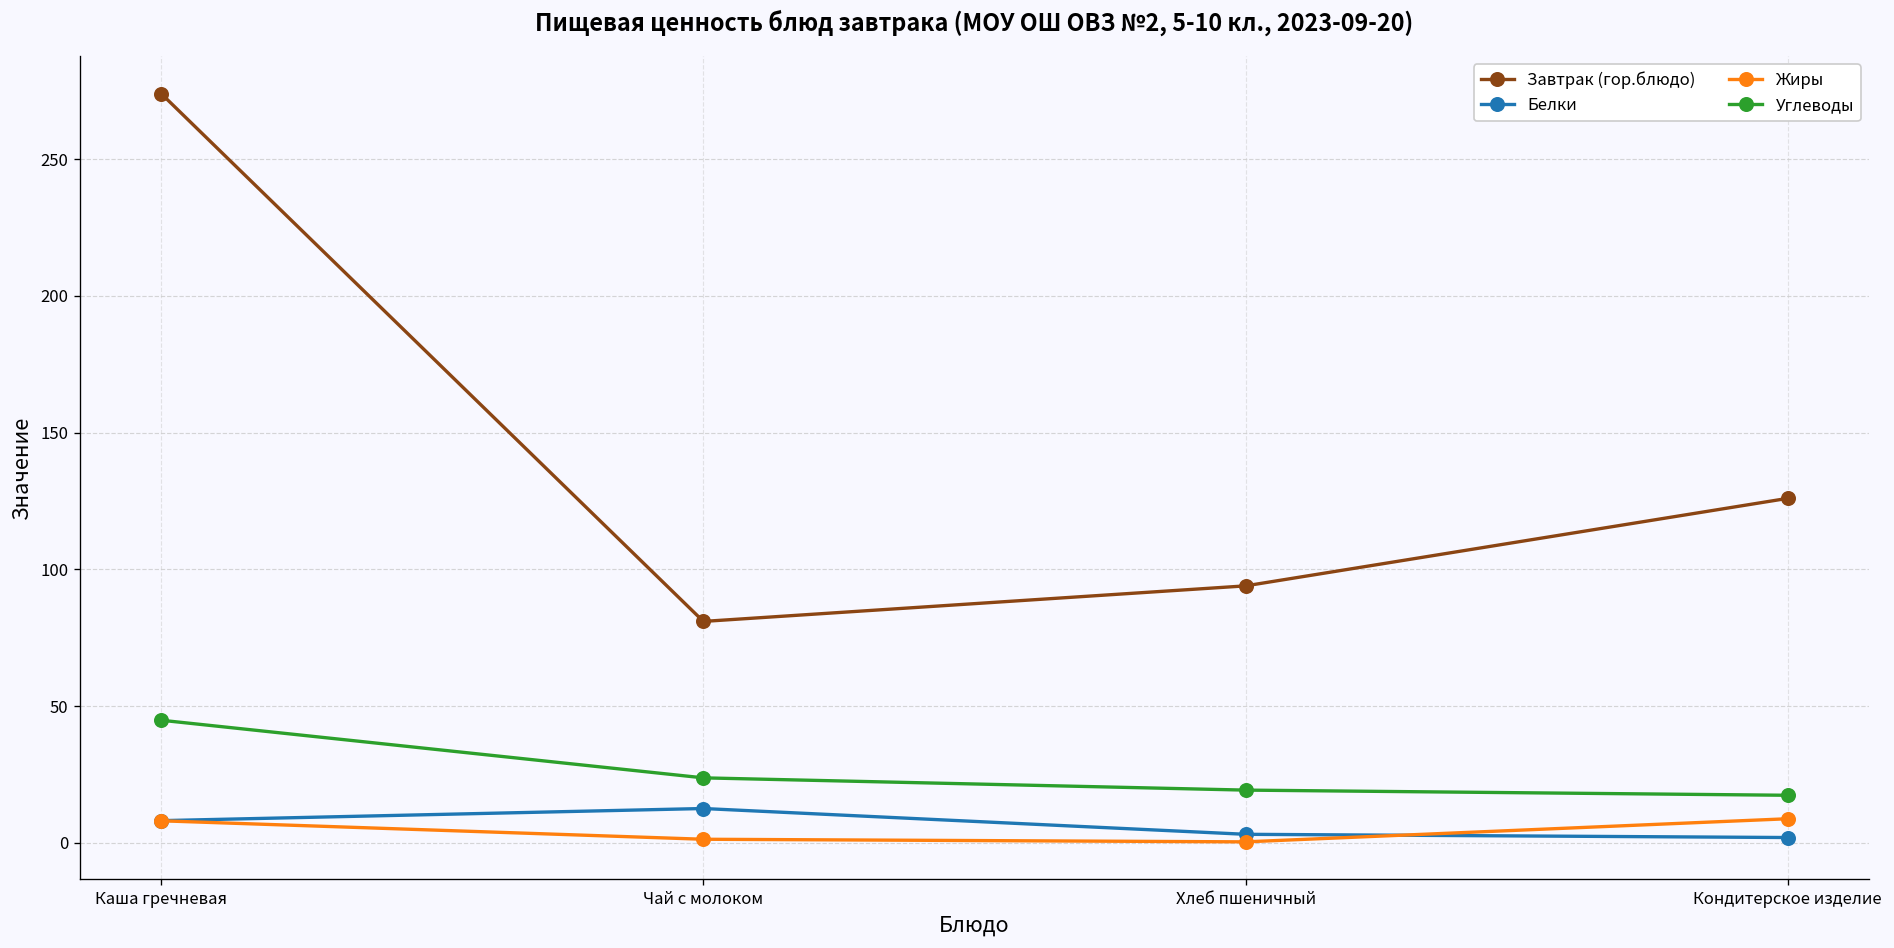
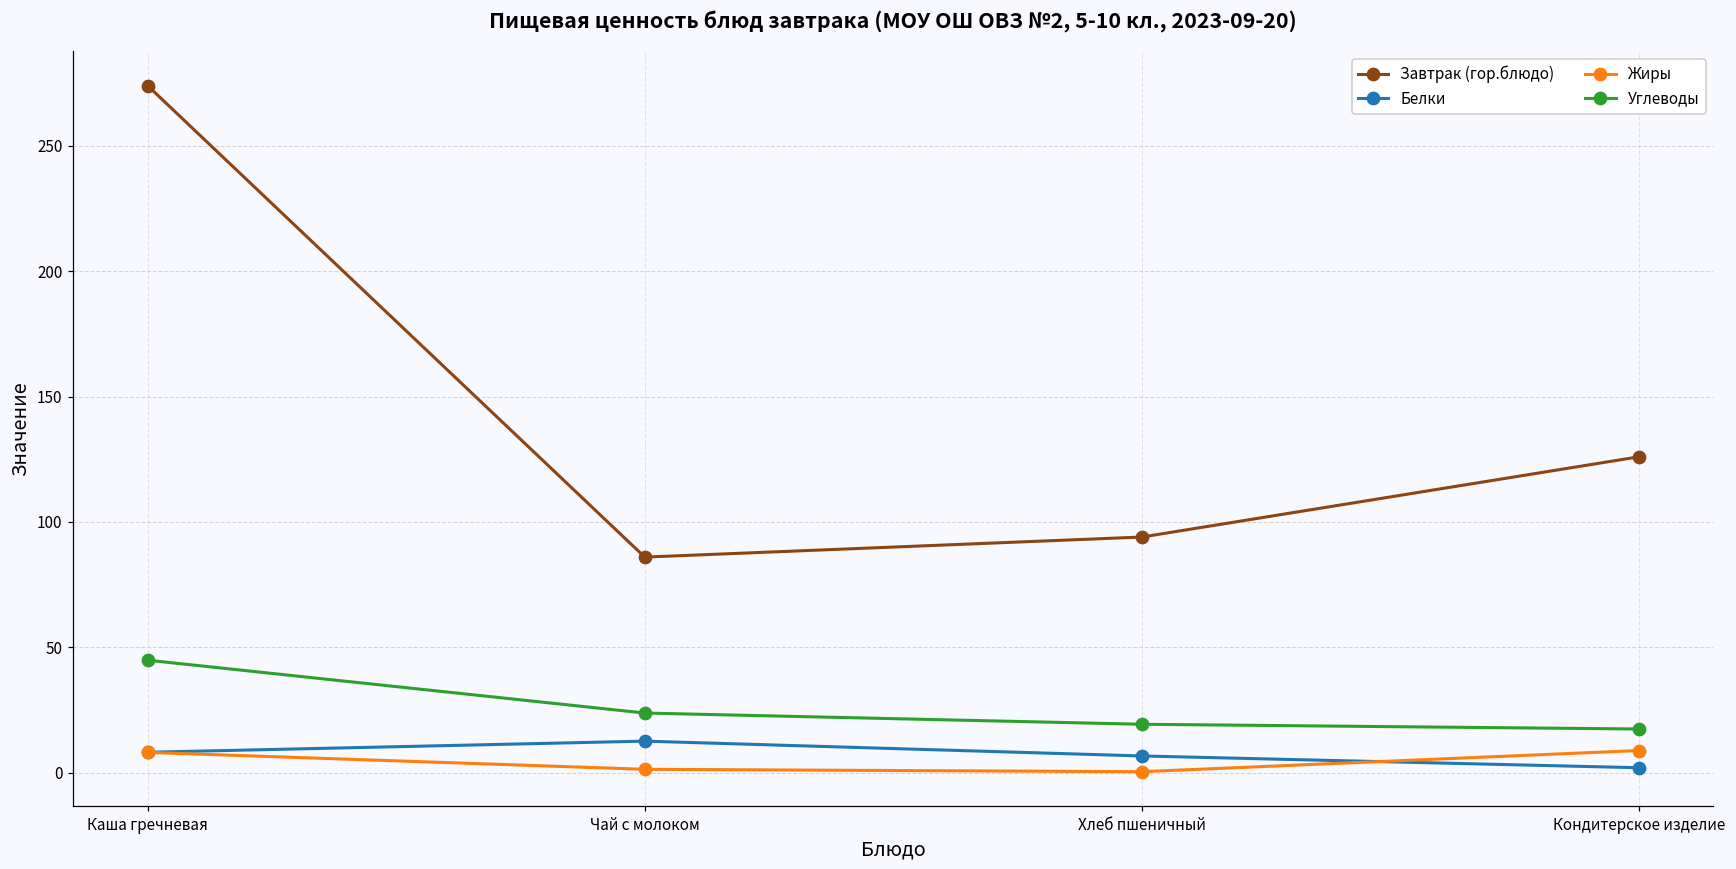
  {
    "Завтрак (гор.блюдо)": {
      "Каша гречневая": 274,
-     "Чай с молоком": 81,
+     "Чай с молоком": 86,
      "Хлеб пшеничный": 94,
      "Кондитерское изделие": 126
    },
    "Белки": {
      "Чай с молоком": 13,
-     "Хлеб пшеничный": 3,
+     "Хлеб пшеничный": 7,
      "Кондитерское изделие": 2
    },
    "Жиры": {
      "Чай с молоком": 1,
      "Хлеб пшеничный": 0,
      "Кондитерское изделие": 9
    },
    "Углеводы": {
      "Каша гречневая": 45,
      "Чай с молоком": 24,
      "Хлеб пшеничный": 19,
      "Кондитерское изделие": 17
    }
  }
